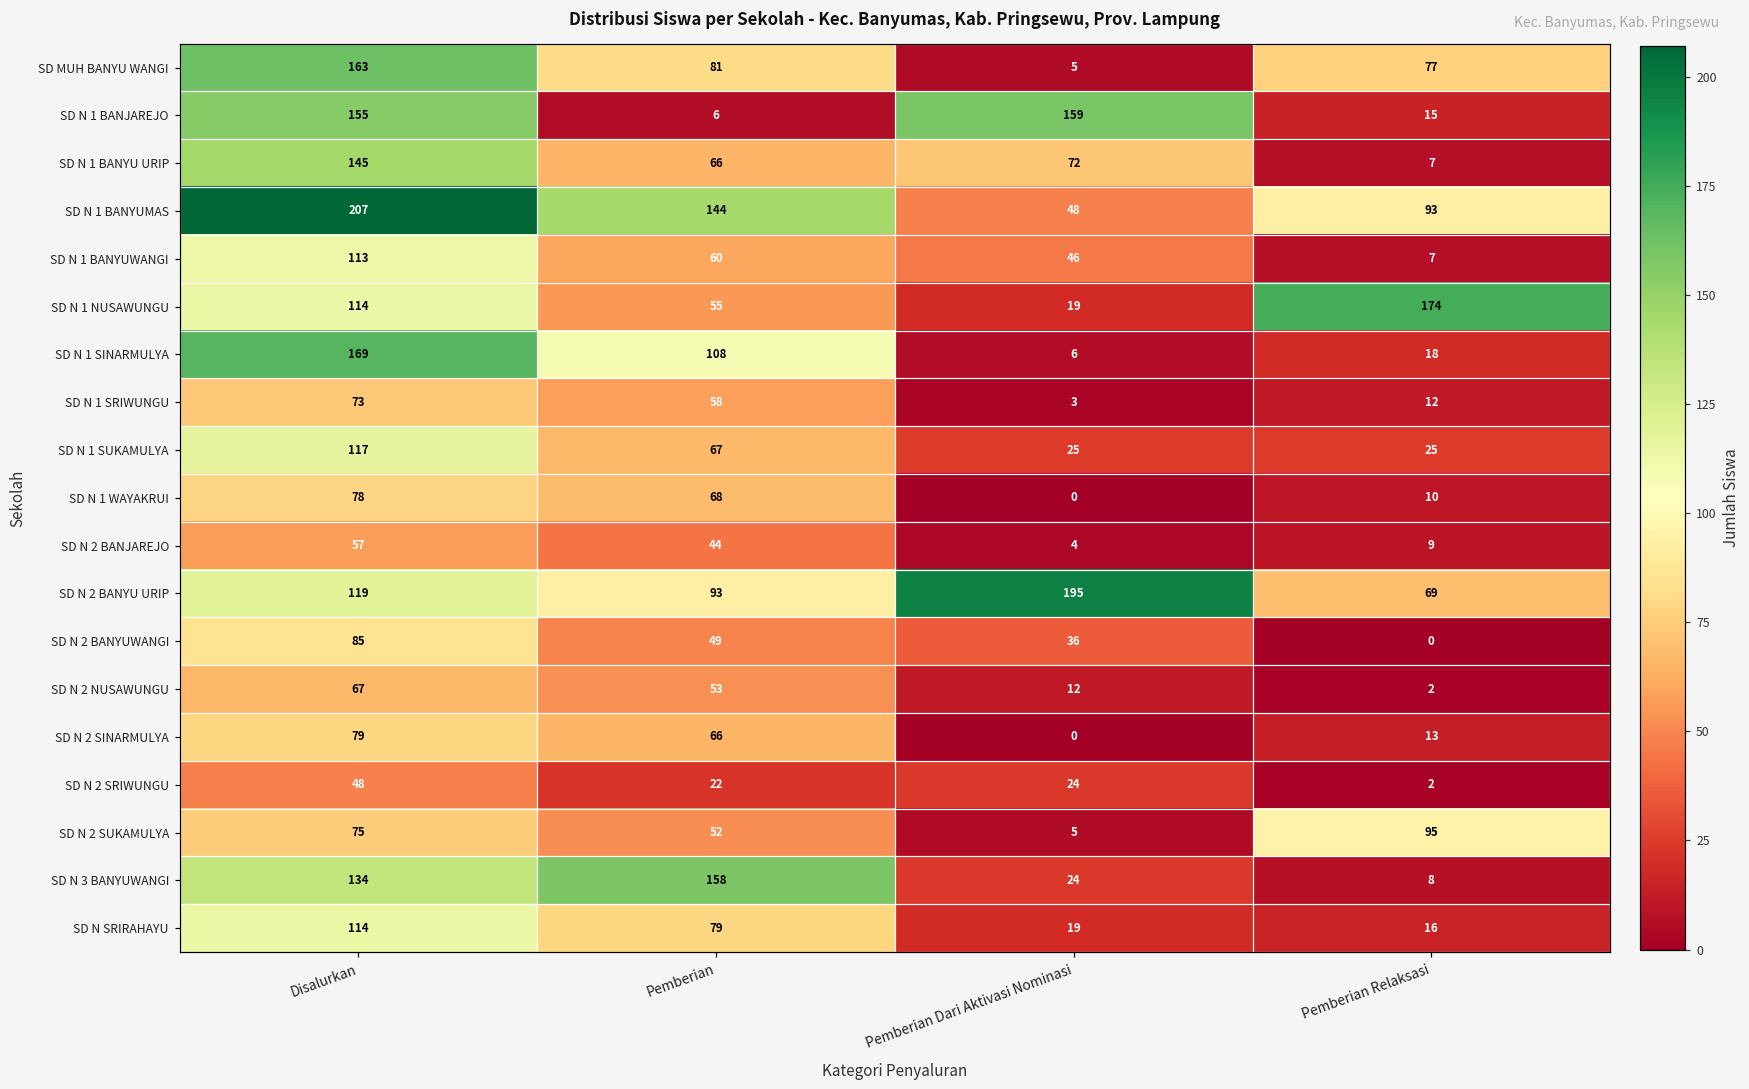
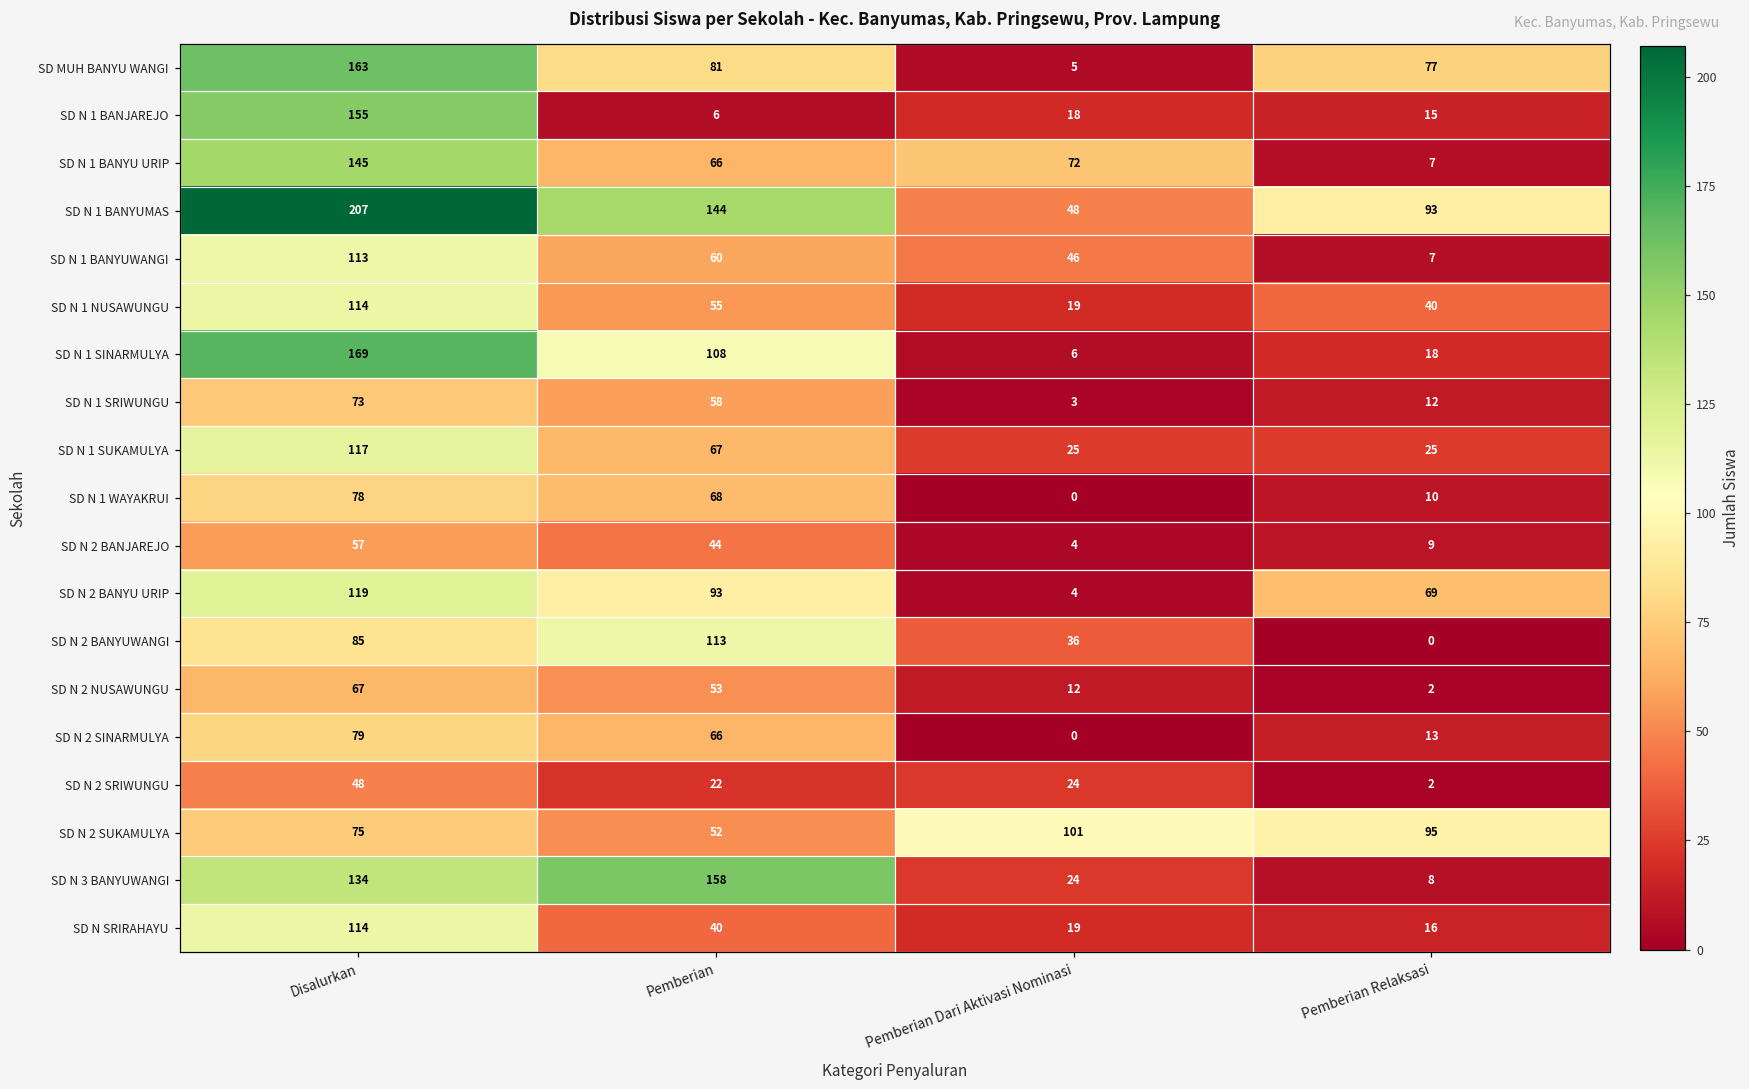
  {
    "SD MUH BANYU WANGI": {
      "Disalurkan": 163,
      "Pemberian": 81,
      "Pemberian Dari Aktivasi Nominasi": 5,
      "Pemberian Relaksasi": 77
    },
    "SD N 1 BANJAREJO": {
      "Disalurkan": 155,
      "Pemberian": 6,
-     "Pemberian Dari Aktivasi Nominasi": 159,
+     "Pemberian Dari Aktivasi Nominasi": 18,
      "Pemberian Relaksasi": 15
    },
    "SD N 1 BANYU URIP": {
      "Disalurkan": 145,
      "Pemberian": 66,
      "Pemberian Dari Aktivasi Nominasi": 72,
      "Pemberian Relaksasi": 7
    },
    "SD N 1 BANYUMAS": {
      "Disalurkan": 207,
      "Pemberian": 144,
      "Pemberian Dari Aktivasi Nominasi": 48,
      "Pemberian Relaksasi": 93
    },
    "SD N 1 BANYUWANGI": {
      "Disalurkan": 113,
      "Pemberian": 60,
      "Pemberian Dari Aktivasi Nominasi": 46,
      "Pemberian Relaksasi": 7
    },
    "SD N 1 NUSAWUNGU": {
      "Disalurkan": 114,
      "Pemberian": 55,
      "Pemberian Dari Aktivasi Nominasi": 19,
-     "Pemberian Relaksasi": 174
+     "Pemberian Relaksasi": 40
    },
    "SD N 1 SINARMULYA": {
      "Disalurkan": 169,
      "Pemberian": 108,
      "Pemberian Dari Aktivasi Nominasi": 6,
      "Pemberian Relaksasi": 18
    },
    "SD N 1 SRIWUNGU": {
      "Disalurkan": 73,
      "Pemberian": 58,
      "Pemberian Dari Aktivasi Nominasi": 3,
      "Pemberian Relaksasi": 12
    },
    "SD N 1 SUKAMULYA": {
      "Disalurkan": 117,
      "Pemberian": 67,
      "Pemberian Dari Aktivasi Nominasi": 25,
      "Pemberian Relaksasi": 25
    },
    "SD N 1 WAYAKRUI": {
      "Disalurkan": 78,
      "Pemberian": 68,
      "Pemberian Dari Aktivasi Nominasi": 0,
      "Pemberian Relaksasi": 10
    },
    "SD N 2 BANJAREJO": {
      "Disalurkan": 57,
      "Pemberian": 44,
      "Pemberian Dari Aktivasi Nominasi": 4,
      "Pemberian Relaksasi": 9
    },
    "SD N 2 BANYU URIP": {
      "Disalurkan": 119,
      "Pemberian": 93,
-     "Pemberian Dari Aktivasi Nominasi": 195,
+     "Pemberian Dari Aktivasi Nominasi": 4,
      "Pemberian Relaksasi": 69
    },
    "SD N 2 BANYUWANGI": {
      "Disalurkan": 85,
-     "Pemberian": 49,
+     "Pemberian": 113,
      "Pemberian Dari Aktivasi Nominasi": 36,
      "Pemberian Relaksasi": 0
    },
    "SD N 2 NUSAWUNGU": {
      "Disalurkan": 67,
      "Pemberian": 53,
      "Pemberian Dari Aktivasi Nominasi": 12,
      "Pemberian Relaksasi": 2
    },
    "SD N 2 SINARMULYA": {
      "Disalurkan": 79,
      "Pemberian": 66,
      "Pemberian Dari Aktivasi Nominasi": 0,
      "Pemberian Relaksasi": 13
    },
    "SD N 2 SRIWUNGU": {
      "Disalurkan": 48,
      "Pemberian": 22,
      "Pemberian Dari Aktivasi Nominasi": 24,
      "Pemberian Relaksasi": 2
    },
    "SD N 2 SUKAMULYA": {
      "Disalurkan": 75,
      "Pemberian": 52,
-     "Pemberian Dari Aktivasi Nominasi": 5,
+     "Pemberian Dari Aktivasi Nominasi": 101,
      "Pemberian Relaksasi": 95
    },
    "SD N 3 BANYUWANGI": {
      "Disalurkan": 134,
      "Pemberian": 158,
      "Pemberian Dari Aktivasi Nominasi": 24,
      "Pemberian Relaksasi": 8
    },
    "SD N SRIRAHAYU": {
      "Disalurkan": 114,
-     "Pemberian": 79,
+     "Pemberian": 40,
      "Pemberian Dari Aktivasi Nominasi": 19,
      "Pemberian Relaksasi": 16
    }
  }
